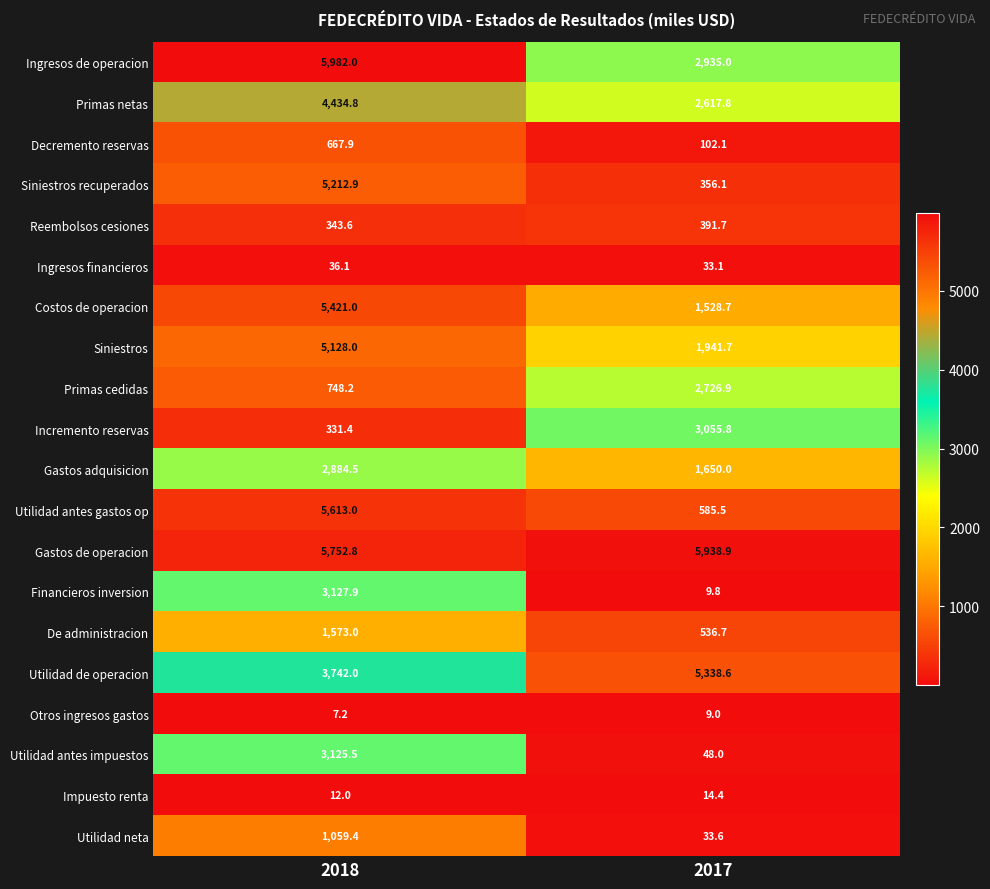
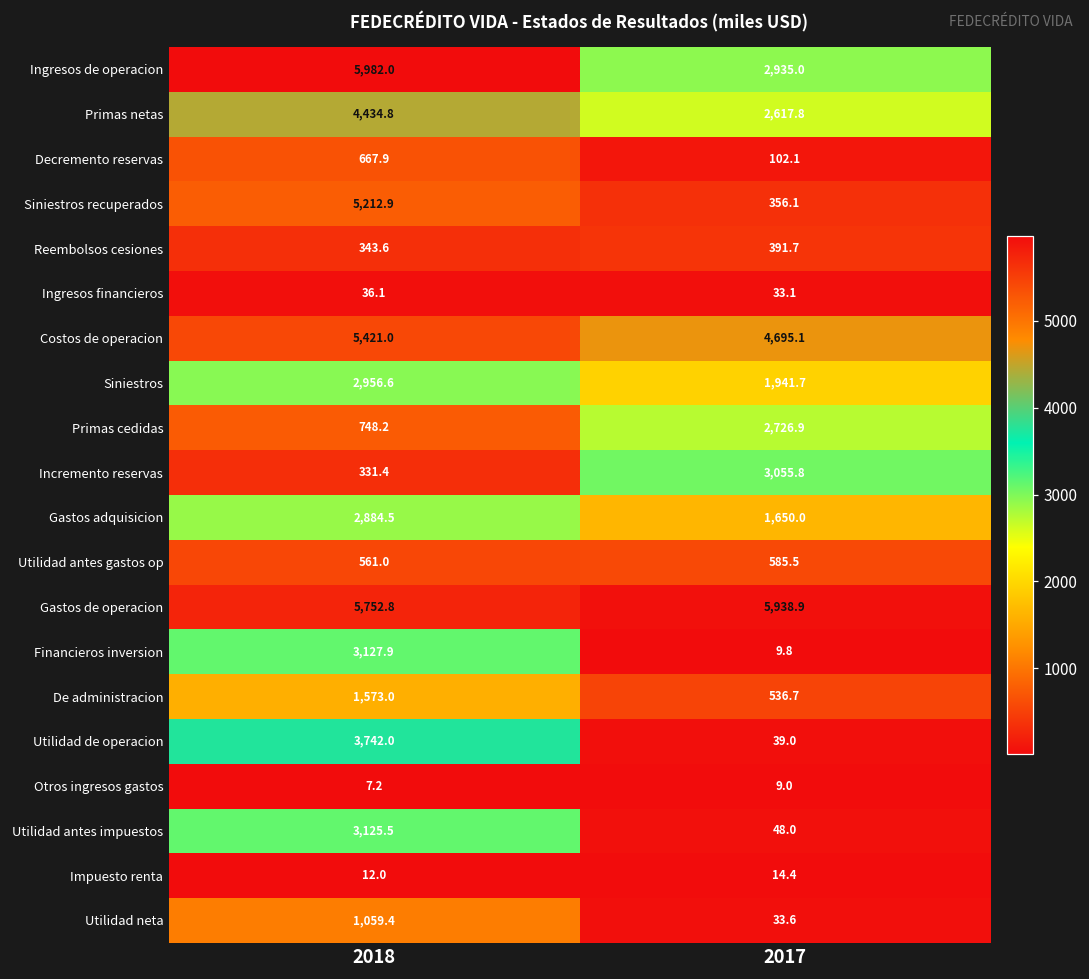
  {
    "Ingresos de operacion": {
      "2018": "5,982.0",
      "2017": "2,935.0"
    },
    "Primas netas": {
      "2018": "4,434.8",
      "2017": "2,617.8"
    },
    "Decremento reservas": {
      "2018": "667.9",
      "2017": "102.1"
    },
    "Siniestros recuperados": {
      "2018": "5,212.9",
      "2017": "356.1"
    },
    "Reembolsos cesiones": {
      "2018": "343.6",
      "2017": "391.7"
    },
    "Ingresos financieros": {
      "2018": "36.1",
      "2017": "33.1"
    },
    "Costos de operacion": {
      "2018": "5,421.0",
-     "2017": "1,528.7"
+     "2017": "4,695.1"
    },
    "Siniestros": {
-     "2018": "5,128.0",
+     "2018": "2,956.6",
      "2017": "1,941.7"
    },
    "Primas cedidas": {
      "2018": "748.2",
      "2017": "2,726.9"
    },
    "Incremento reservas": {
      "2018": "331.4",
      "2017": "3,055.8"
    },
    "Gastos adquisicion": {
      "2018": "2,884.5",
      "2017": "1,650.0"
    },
    "Utilidad antes gastos op": {
-     "2018": "5,613.0",
+     "2018": "561.0",
      "2017": "585.5"
    },
    "Gastos de operacion": {
      "2018": "5,752.8",
      "2017": "5,938.9"
    },
    "Financieros inversion": {
      "2018": "3,127.9",
      "2017": "9.8"
    },
    "De administracion": {
      "2018": "1,573.0",
      "2017": "536.7"
    },
    "Utilidad de operacion": {
      "2018": "3,742.0",
-     "2017": "5,338.6"
+     "2017": "39.0"
    },
    "Otros ingresos gastos": {
      "2018": "7.2",
      "2017": "9.0"
    },
    "Utilidad antes impuestos": {
      "2018": "3,125.5",
      "2017": "48.0"
    },
    "Impuesto renta": {
      "2018": "12.0",
      "2017": "14.4"
    },
    "Utilidad neta": {
      "2018": "1,059.4",
      "2017": "33.6"
    }
  }
